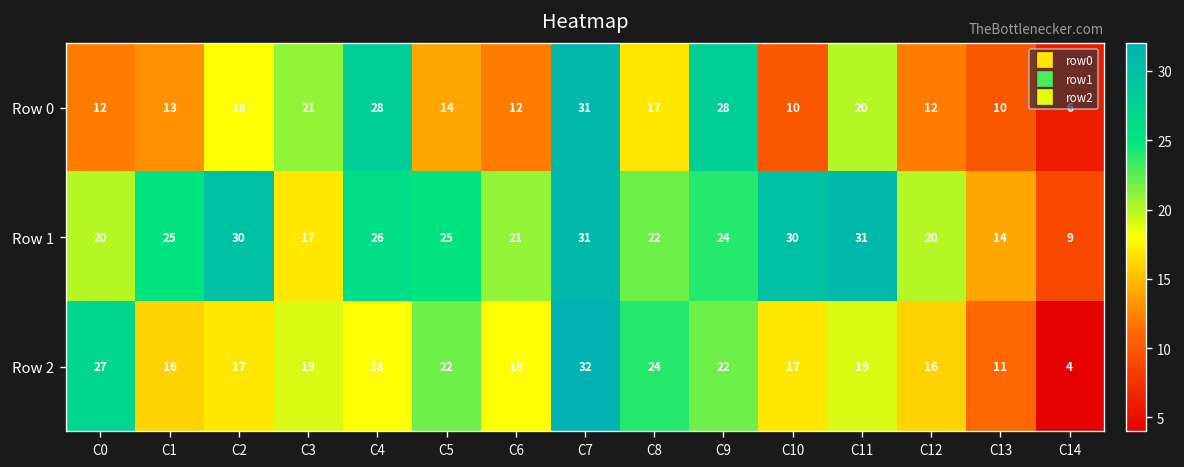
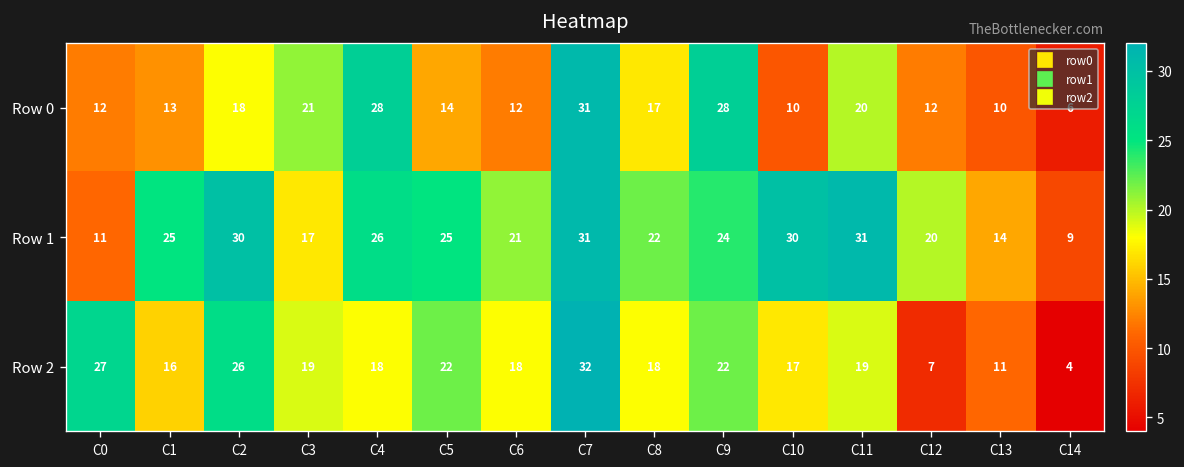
  {
    "Row 0": {
      "C0": 12,
      "C1": 13,
      "C2": 18,
      "C3": 21,
      "C4": 28,
      "C5": 14,
      "C6": 12,
      "C7": 31,
      "C8": 17,
      "C9": 28,
      "C10": 10,
      "C11": 20,
      "C12": 12,
      "C13": 10
    },
    "Row 1": {
-     "C0": 20,
+     "C0": 11,
      "C1": 25,
      "C2": 30,
      "C3": 17,
      "C4": 26,
      "C5": 25,
      "C6": 21,
      "C7": 31,
      "C8": 22,
      "C9": 24,
      "C10": 30,
      "C11": 31,
      "C12": 20,
      "C13": 14,
      "C14": 9
    },
    "Row 2": {
      "C0": 27,
      "C1": 16,
-     "C2": 17,
+     "C2": 26,
      "C3": 19,
      "C4": 18,
      "C5": 22,
      "C6": 18,
      "C7": 32,
-     "C8": 24,
+     "C8": 18,
      "C9": 22,
      "C10": 17,
      "C11": 19,
-     "C12": 16,
+     "C12": 7,
      "C13": 11,
      "C14": 4
    }
  }
